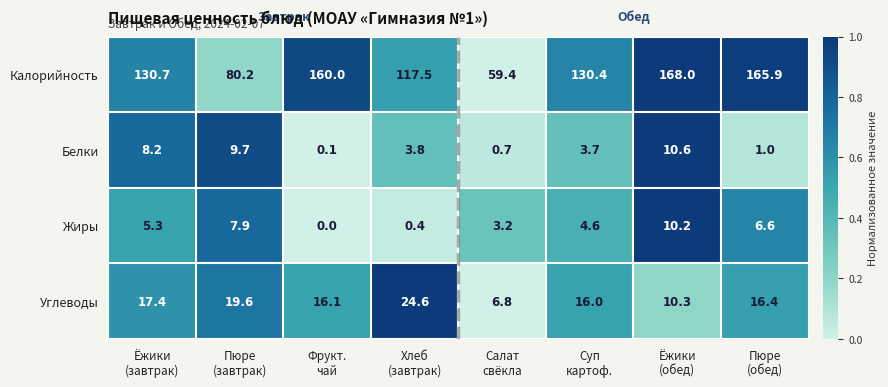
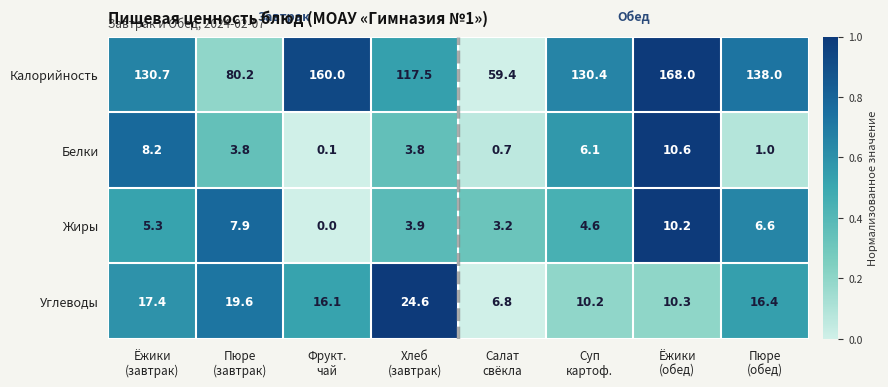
  {
    "Калорийность": {
      "Ёжики (завтрак)": 130.7,
      "Пюре (завтрак)": 80.2,
      "Фрукт. чай": 160.0,
      "Хлеб (завтрак)": 117.5,
      "Салат свёкла": 59.4,
      "Суп картоф.": 130.4,
      "Ёжики (обед)": 168.0,
-     "Пюре (обед)": 165.9
+     "Пюре (обед)": 138.0
    },
    "Белки": {
      "Ёжики (завтрак)": 8.2,
-     "Пюре (завтрак)": 9.7,
+     "Пюре (завтрак)": 3.8,
      "Фрукт. чай": 0.1,
      "Хлеб (завтрак)": 3.8,
      "Салат свёкла": 0.7,
-     "Суп картоф.": 3.7,
+     "Суп картоф.": 6.1,
      "Ёжики (обед)": 10.6,
      "Пюре (обед)": 1.0
    },
    "Жиры": {
      "Ёжики (завтрак)": 5.3,
      "Пюре (завтрак)": 7.9,
      "Фрукт. чай": 0.0,
-     "Хлеб (завтрак)": 0.4,
+     "Хлеб (завтрак)": 3.9,
      "Салат свёкла": 3.2,
      "Суп картоф.": 4.6,
      "Ёжики (обед)": 10.2,
      "Пюре (обед)": 6.6
    },
    "Углеводы": {
      "Ёжики (завтрак)": 17.4,
      "Пюре (завтрак)": 19.6,
      "Фрукт. чай": 16.1,
      "Хлеб (завтрак)": 24.6,
      "Салат свёкла": 6.8,
-     "Суп картоф.": 16.0,
+     "Суп картоф.": 10.2,
      "Ёжики (обед)": 10.3,
      "Пюре (обед)": 16.4
    }
  }
